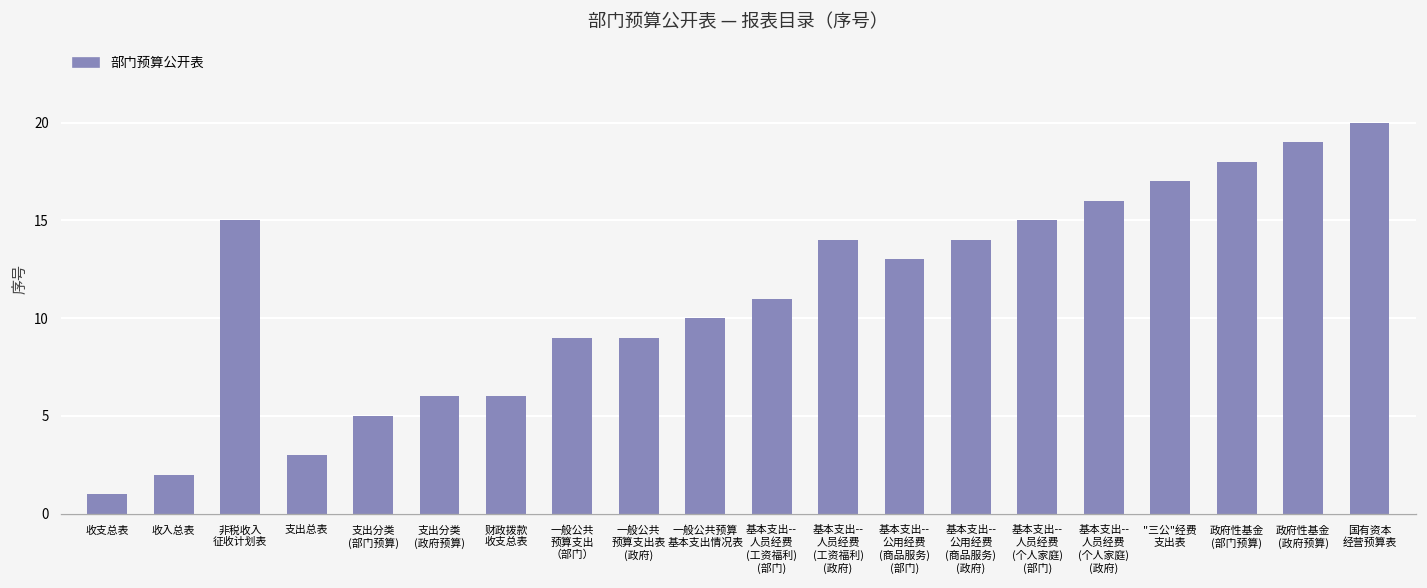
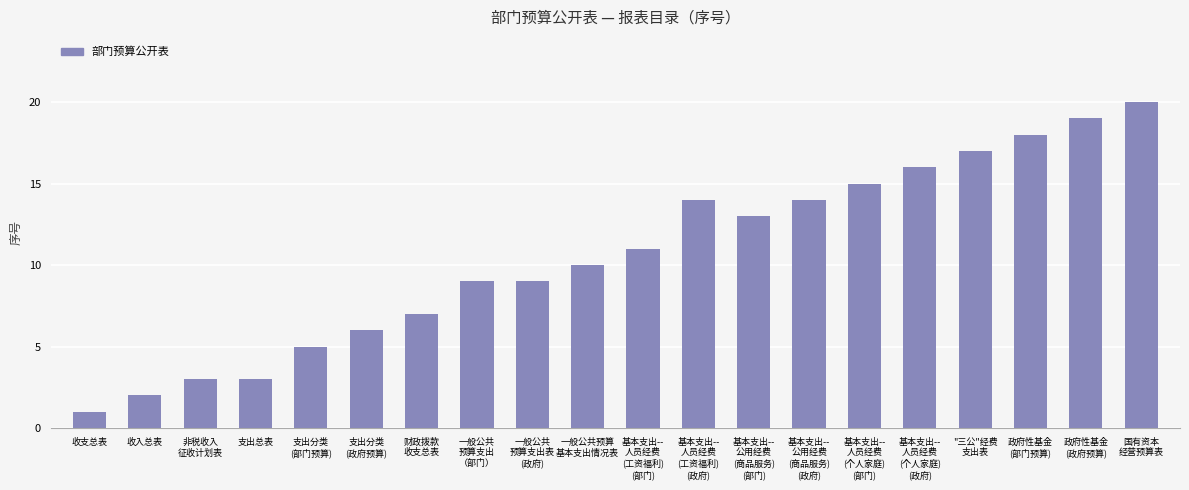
  {
    "收支总表": 1,
    "收入总表": 2,
-   "非税收入 征收计划表": 15,
+   "非税收入 征收计划表": 3,
    "支出总表": 3,
    "支出分类 (部门预算)": 5,
    "支出分类 (政府预算)": 6,
-   "财政拨款 收支总表": 6,
+   "财政拨款 收支总表": 7,
    "一般公共 预算支出 （部门）": 9,
    "一般公共 预算支出表 (政府)": 9,
    "一般公共预算 基本支出情况表": 10,
    "基本支出-- 人员经费 (工资福利) (部门)": 11,
    "基本支出-- 人员经费 (工资福利) (政府)": 14,
    "基本支出-- 公用经费 (商品服务) (部门)": 13,
    "基本支出-- 公用经费 (商品服务) (政府)": 14,
    "基本支出-- 人员经费 (个人家庭) (部门)": 15,
    "基本支出-- 人员经费 (个人家庭) (政府)": 16,
    "\"三公\"经费 支出表": 17,
    "政府性基金 (部门预算)": 18,
    "政府性基金 (政府预算)": 19,
    "国有资本 经营预算表": 20
  }
